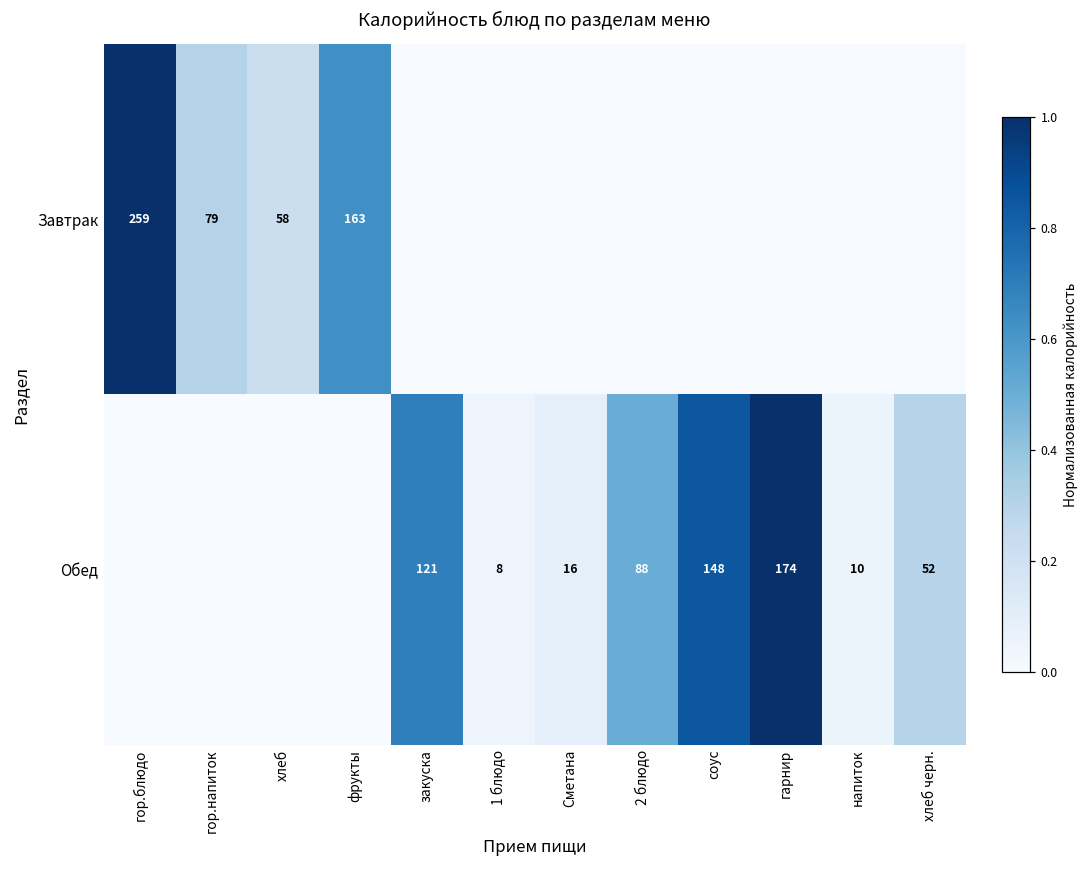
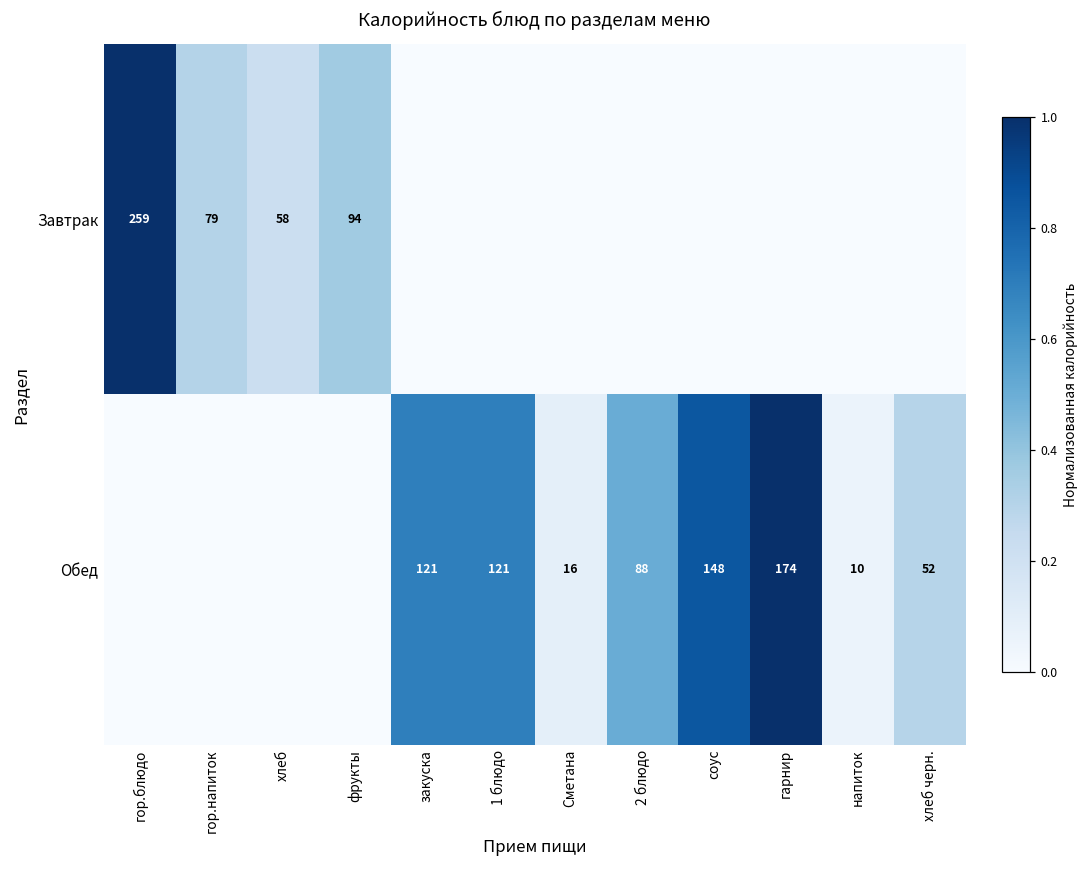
  {
    "Завтрак": {
      "гор.блюдо": 259,
      "гор.напиток": 79,
      "хлеб": 58,
-     "фрукты": 163
+     "фрукты": 94
    },
    "Обед": {
      "закуска": 121,
-     "1 блюдо": 8,
+     "1 блюдо": 121,
      "Сметана": 16,
      "2 блюдо": 88,
      "соус": 148,
      "гарнир": 174,
      "напиток": 10,
      "хлеб черн.": 52
    }
  }
